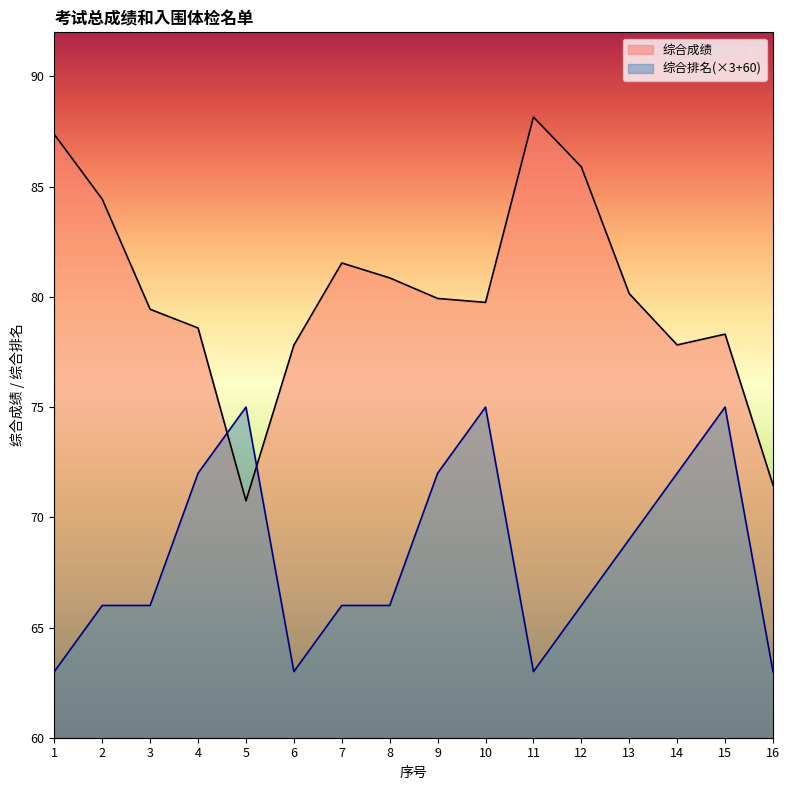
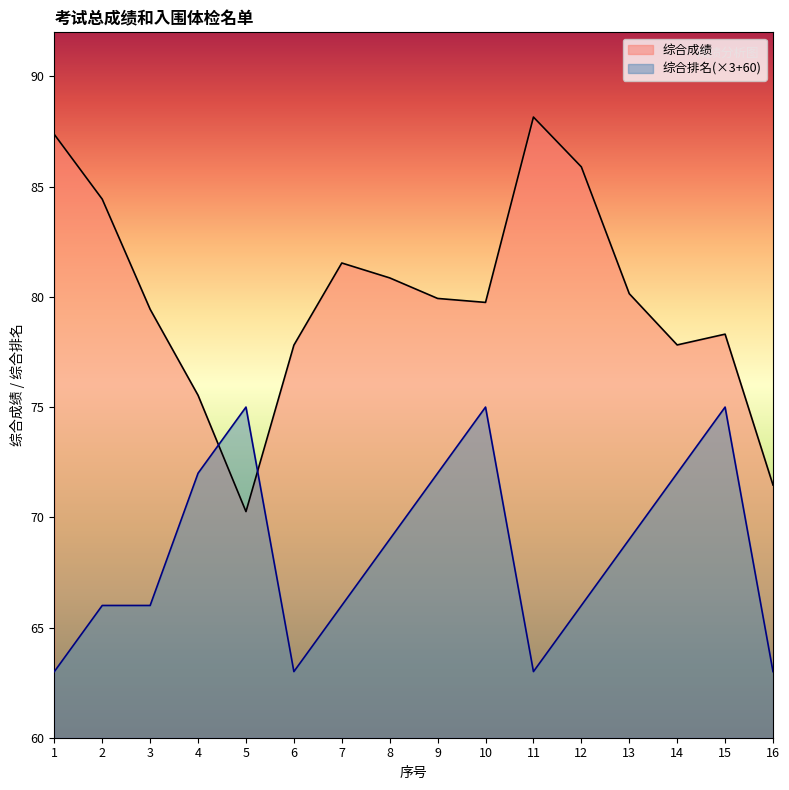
  {
    "综合成绩": {
      "1": 87.4,
      "2": 84.4,
      "3": 79.4,
-     "4": 78.6,
-     "5": 70.7,
+     "4": 75.5,
+     "5": 70.3,
      "6": 77.8,
      "7": 81.5,
      "8": 80.9,
      "9": 79.9,
      "10": 79.7,
      "11": 88.2,
      "12": 85.9,
      "13": 80.1,
      "14": 77.8,
      "15": 78.3,
      "16": 71.5
    },
    "综合排名(×3+60)": {
      "1": 63.0,
      "2": 66.0,
      "3": 66.0,
      "4": 72.0,
      "5": 75.0,
      "6": 63.0,
      "7": 66.0,
-     "8": 66.0,
+     "8": 69.0,
      "9": 72.0,
      "10": 75.0,
      "11": 63.0,
      "12": 66.0,
      "13": 69.0,
      "14": 72.0,
      "15": 75.0,
      "16": 63.0
    }
  }
